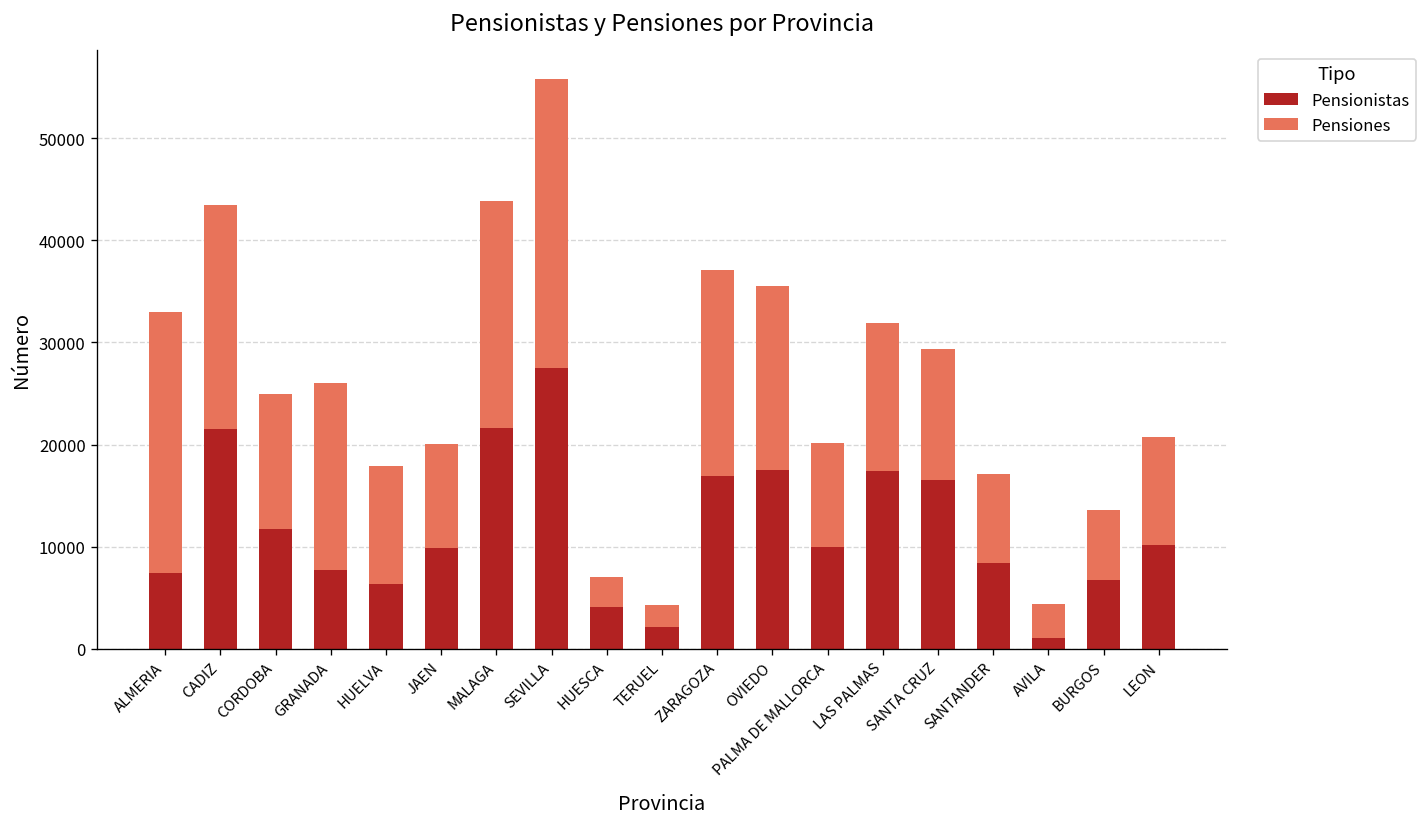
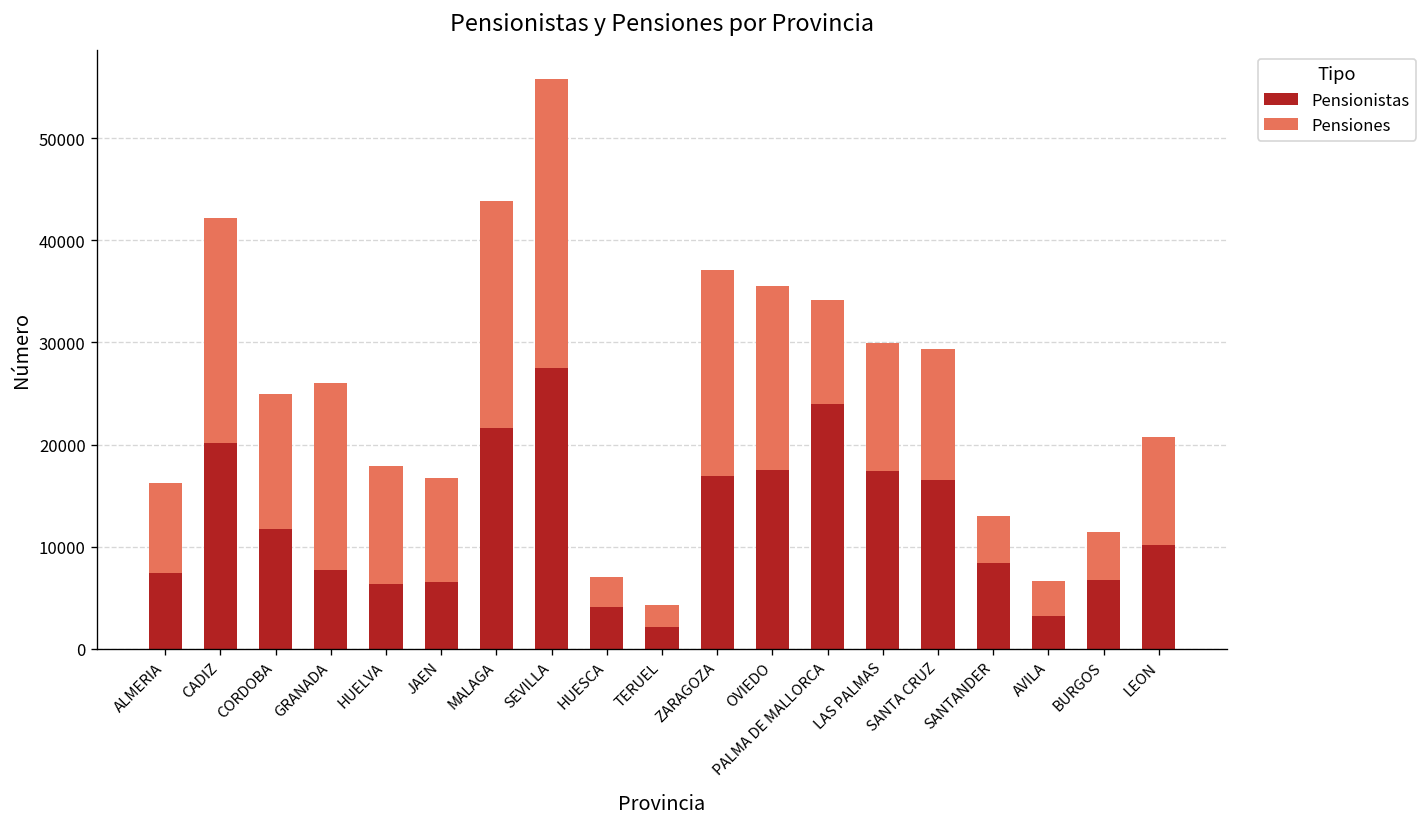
  {
    "Pensionistas": {
      "ALMERIA": 7000,
-     "CADIZ": 22000,
+     "CADIZ": 20000,
      "CORDOBA": 12000,
      "GRANADA": 8000,
      "HUELVA": 6000,
-     "JAEN": 10000,
+     "JAEN": 7000,
      "MALAGA": 22000,
      "SEVILLA": 28000,
      "HUESCA": 4000,
      "TERUEL": 2000,
      "ZARAGOZA": 17000,
      "OVIEDO": 17000,
-     "PALMA DE MALLORCA": 10000,
+     "PALMA DE MALLORCA": 24000,
      "LAS PALMAS": 17000,
      "SANTA CRUZ": 16000,
      "SANTANDER": 8000,
-     "AVILA": 1000,
+     "AVILA": 3000,
      "BURGOS": 7000,
      "LEON": 10000
    },
    "Pensiones": {
-     "ALMERIA": 26000,
+     "ALMERIA": 9000,
      "CADIZ": 22000,
      "CORDOBA": 13000,
      "GRANADA": 18000,
      "HUELVA": 12000,
      "JAEN": 10000,
      "MALAGA": 22000,
      "SEVILLA": 28000,
      "HUESCA": 3000,
      "TERUEL": 2000,
      "ZARAGOZA": 20000,
      "OVIEDO": 18000,
      "PALMA DE MALLORCA": 10000,
-     "LAS PALMAS": 14000,
+     "LAS PALMAS": 13000,
      "SANTA CRUZ": 13000,
-     "SANTANDER": 9000,
+     "SANTANDER": 5000,
      "AVILA": 3000,
-     "BURGOS": 7000,
+     "BURGOS": 5000,
      "LEON": 11000
    }
  }
